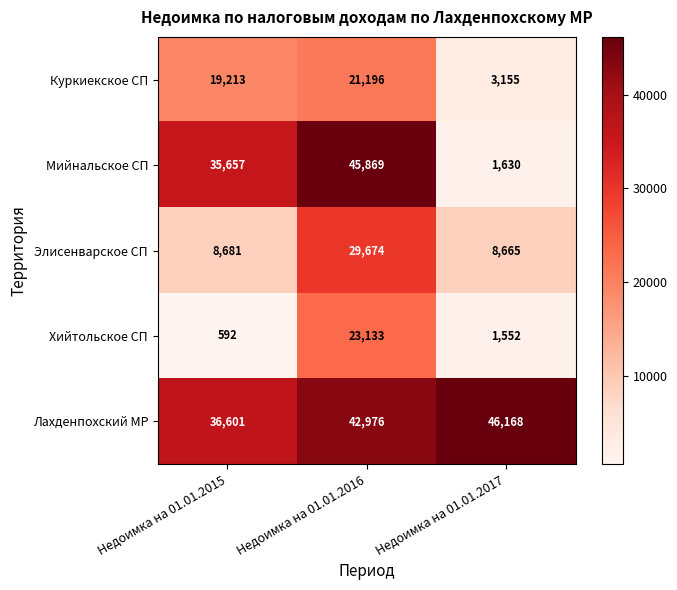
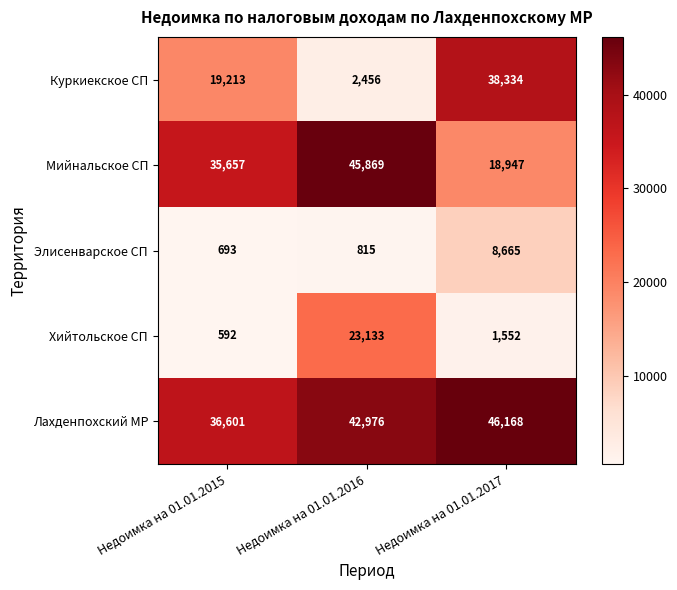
  {
    "Куркиекское СП": {
      "Недоимка на 01.01.2015": "19,213",
-     "Недоимка на 01.01.2016": "21,196",
-     "Недоимка на 01.01.2017": "3,155"
+     "Недоимка на 01.01.2016": "2,456",
+     "Недоимка на 01.01.2017": "38,334"
    },
    "Мийнальское СП": {
      "Недоимка на 01.01.2015": "35,657",
      "Недоимка на 01.01.2016": "45,869",
-     "Недоимка на 01.01.2017": "1,630"
+     "Недоимка на 01.01.2017": "18,947"
    },
    "Элисенварское СП": {
-     "Недоимка на 01.01.2015": "8,681",
-     "Недоимка на 01.01.2016": "29,674",
+     "Недоимка на 01.01.2015": "693",
+     "Недоимка на 01.01.2016": "815",
      "Недоимка на 01.01.2017": "8,665"
    },
    "Хийтольское СП": {
      "Недоимка на 01.01.2015": "592",
      "Недоимка на 01.01.2016": "23,133",
      "Недоимка на 01.01.2017": "1,552"
    },
    "Лахденпохский МР": {
      "Недоимка на 01.01.2015": "36,601",
      "Недоимка на 01.01.2016": "42,976",
      "Недоимка на 01.01.2017": "46,168"
    }
  }
